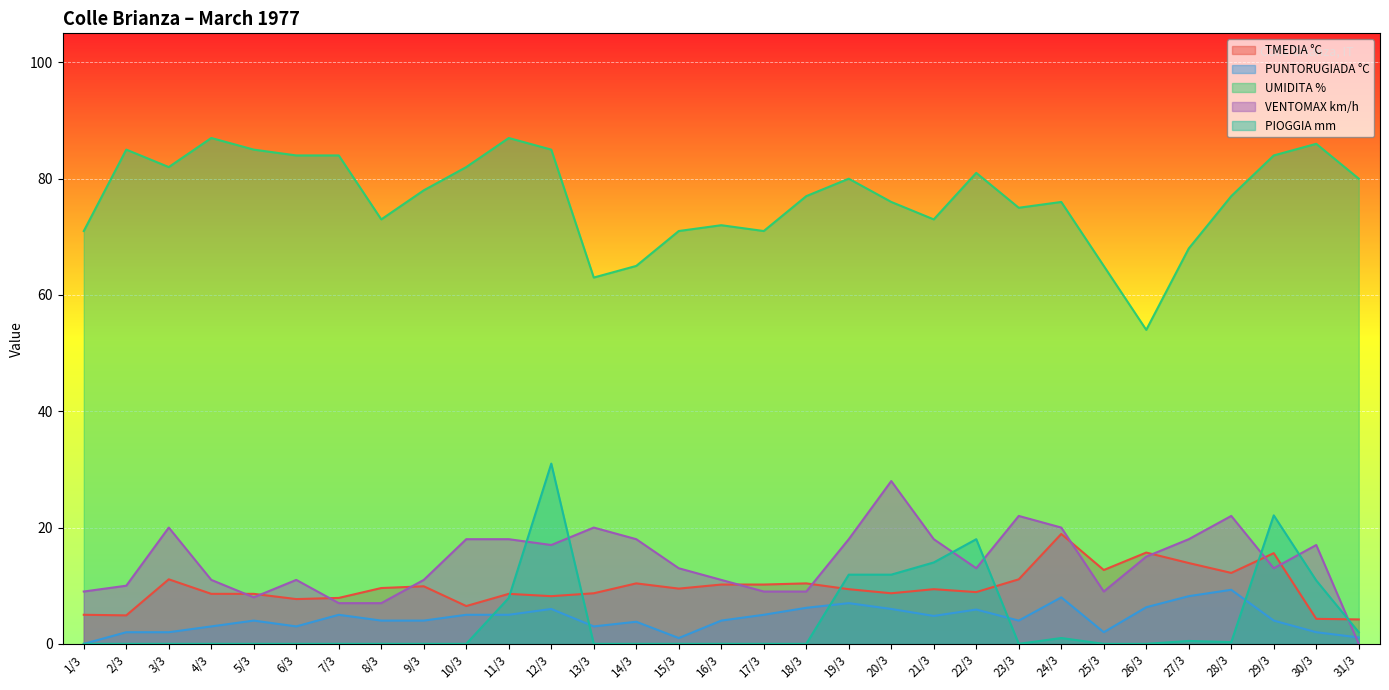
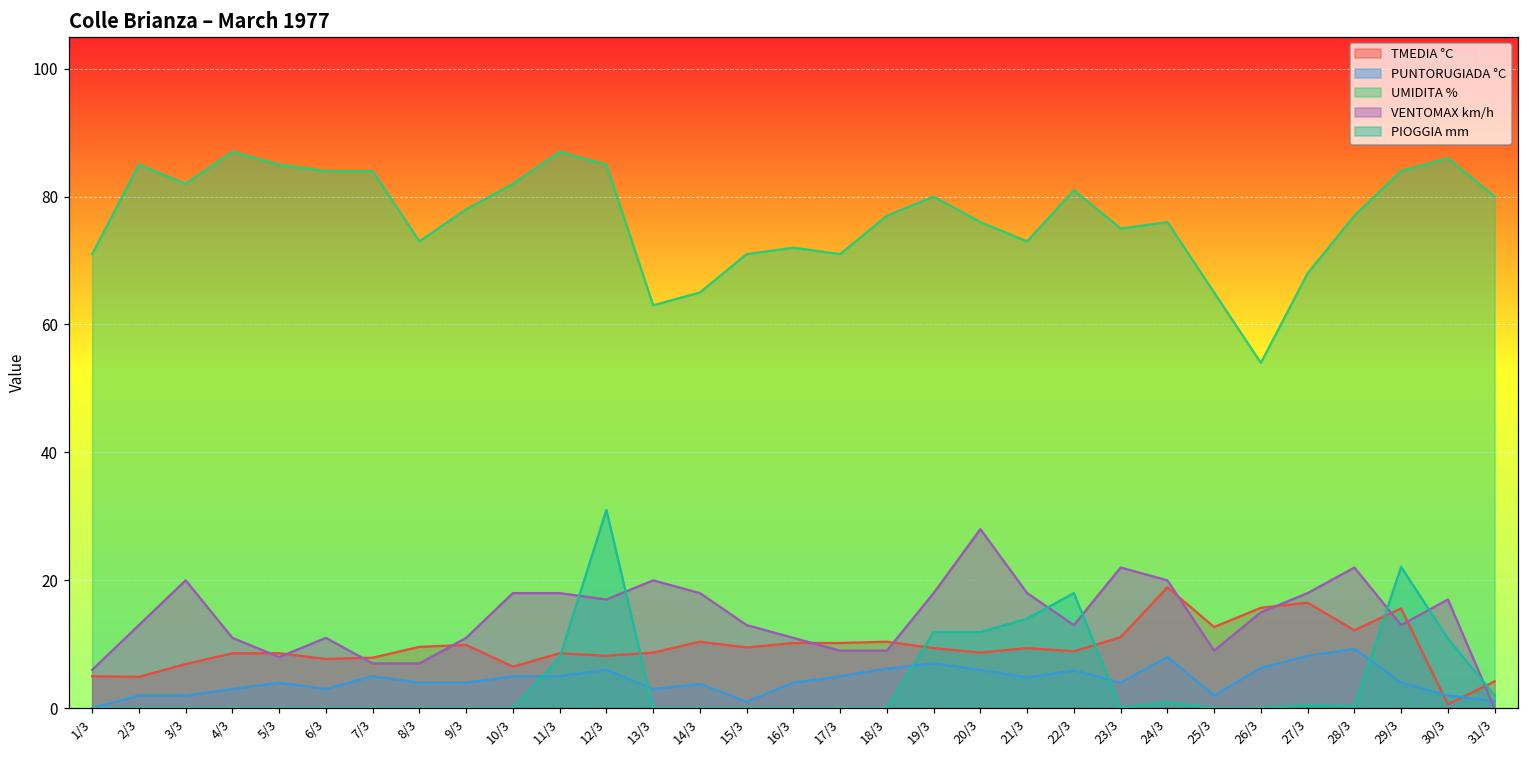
  {
    "TMEDIA °C": {
      "1/3": 5,
      "2/3": 5,
-     "3/3": 11,
+     "3/3": 7,
      "4/3": 9,
      "5/3": 9,
      "6/3": 8,
      "7/3": 8,
      "8/3": 10,
      "9/3": 10,
      "10/3": 7,
      "11/3": 9,
      "12/3": 8,
      "13/3": 9,
      "14/3": 10,
      "15/3": 10,
      "16/3": 10,
      "17/3": 10,
      "18/3": 10,
      "19/3": 9,
      "20/3": 9,
      "21/3": 9,
      "22/3": 9,
      "23/3": 11,
      "24/3": 19,
      "25/3": 13,
      "26/3": 16,
-     "27/3": 14,
+     "27/3": 17,
      "28/3": 12,
      "29/3": 16,
-     "30/3": 4,
+     "30/3": 1,
      "31/3": 4
    },
    "VENTOMAX km/h": {
-     "1/3": 9,
-     "2/3": 10,
+     "1/3": 6,
+     "2/3": 13,
      "3/3": 20,
      "4/3": 11,
      "5/3": 8,
      "6/3": 11,
      "7/3": 7,
      "8/3": 7,
      "9/3": 11,
      "10/3": 18,
      "11/3": 18,
      "12/3": 17,
      "13/3": 20,
      "14/3": 18,
      "15/3": 13,
      "16/3": 11,
      "17/3": 9,
      "18/3": 9,
      "19/3": 18,
      "20/3": 28,
      "21/3": 18,
      "22/3": 13,
      "23/3": 22,
      "24/3": 20,
      "25/3": 9,
      "26/3": 15,
      "27/3": 18,
      "28/3": 22,
      "29/3": 13,
      "30/3": 17,
      "31/3": 0
    }
  }
